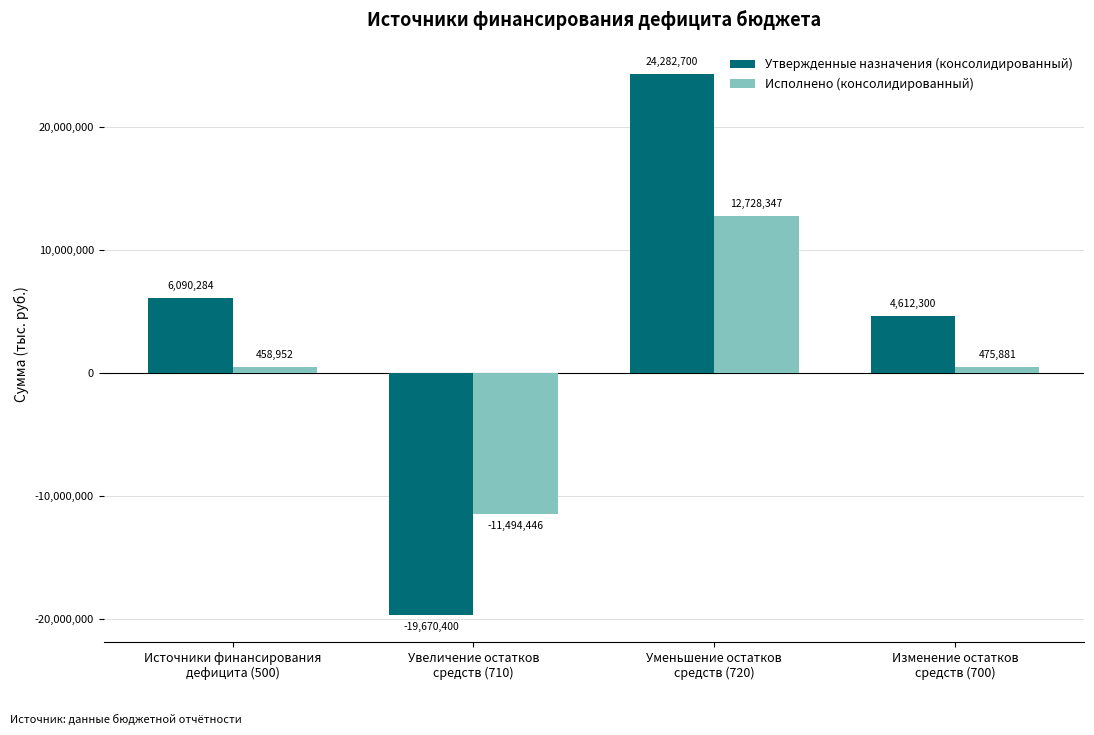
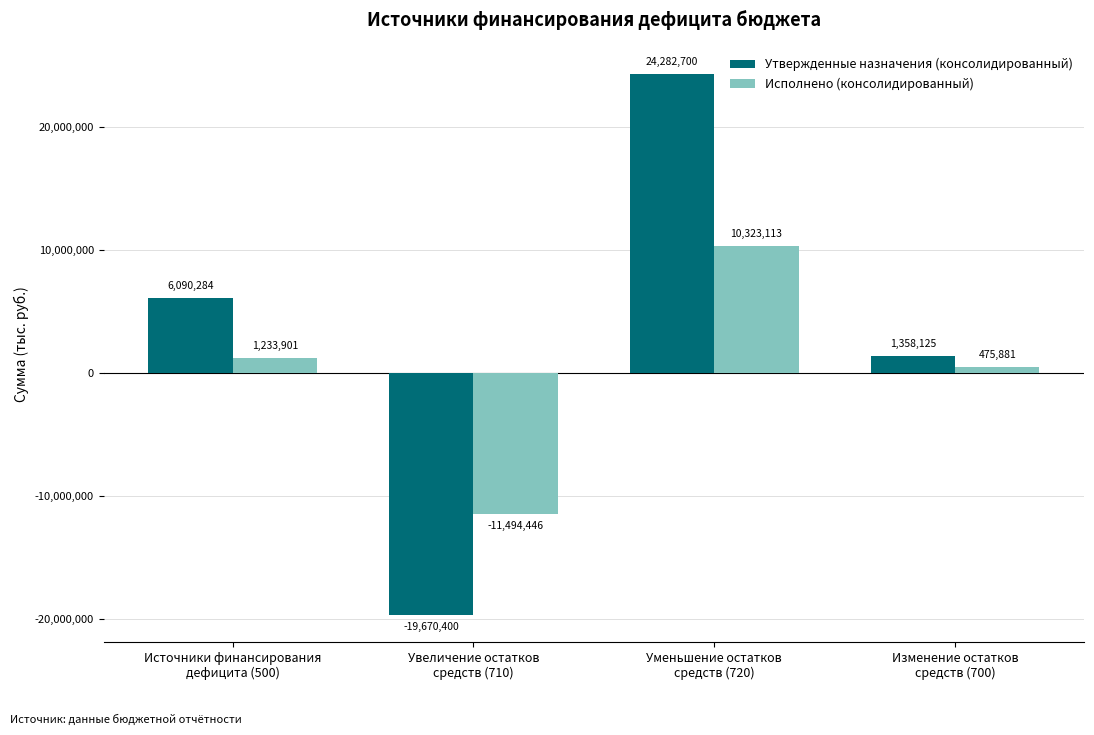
  {
    "Утвержденные назначения (консолидированный)": {
      "Источники финансирования дефицита (500)": "6,090,284",
      "Увеличение остатков средств (710)": "-19,670,400",
      "Уменьшение остатков средств (720)": "24,282,700",
-     "Изменение остатков средств (700)": "4,612,300"
+     "Изменение остатков средств (700)": "1,358,125"
    },
    "Исполнено (консолидированный)": {
-     "Источники финансирования дефицита (500)": "458,952",
+     "Источники финансирования дефицита (500)": "1,233,901",
      "Увеличение остатков средств (710)": "-11,494,446",
-     "Уменьшение остатков средств (720)": "12,728,347",
+     "Уменьшение остатков средств (720)": "10,323,113",
      "Изменение остатков средств (700)": "475,881"
    }
  }
